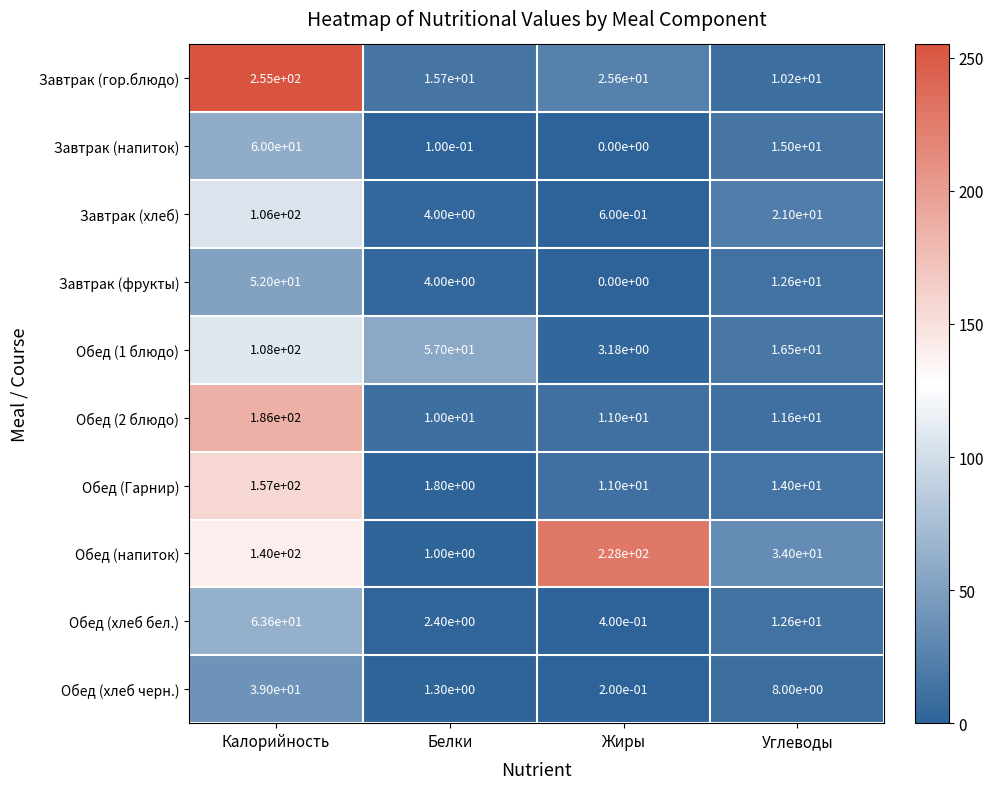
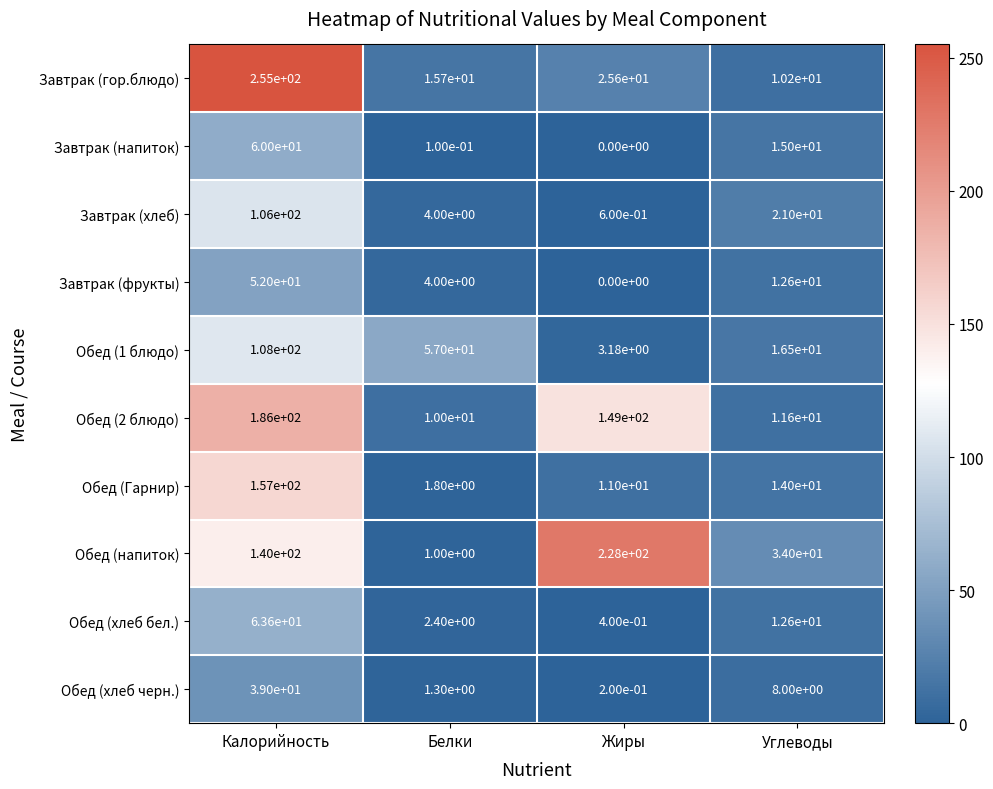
  {
    "Завтрак (гор.блюдо)": {
      "Калорийность": "2.55e+02",
      "Белки": "1.57e+01",
      "Жиры": "2.56e+01",
      "Углеводы": "1.02e+01"
    },
    "Завтрак (напиток)": {
      "Калорийность": "6.00e+01",
      "Белки": "1.00e-01",
      "Жиры": "0.00e+00",
      "Углеводы": "1.50e+01"
    },
    "Завтрак (хлеб)": {
      "Калорийность": "1.06e+02",
      "Белки": "4.00e+00",
      "Жиры": "6.00e-01",
      "Углеводы": "2.10e+01"
    },
    "Завтрак (фрукты)": {
      "Калорийность": "5.20e+01",
      "Белки": "4.00e+00",
      "Жиры": "0.00e+00",
      "Углеводы": "1.26e+01"
    },
    "Обед (1 блюдо)": {
      "Калорийность": "1.08e+02",
      "Белки": "5.70e+01",
      "Жиры": "3.18e+00",
      "Углеводы": "1.65e+01"
    },
    "Обед (2 блюдо)": {
      "Калорийность": "1.86e+02",
      "Белки": "1.00e+01",
-     "Жиры": "1.10e+01",
+     "Жиры": "1.49e+02",
      "Углеводы": "1.16e+01"
    },
    "Обед (Гарнир)": {
      "Калорийность": "1.57e+02",
      "Белки": "1.80e+00",
      "Жиры": "1.10e+01",
      "Углеводы": "1.40e+01"
    },
    "Обед (напиток)": {
      "Калорийность": "1.40e+02",
      "Белки": "1.00e+00",
      "Жиры": "2.28e+02",
      "Углеводы": "3.40e+01"
    },
    "Обед (хлеб бел.)": {
      "Калорийность": "6.36e+01",
      "Белки": "2.40e+00",
      "Жиры": "4.00e-01",
      "Углеводы": "1.26e+01"
    },
    "Обед (хлеб черн.)": {
      "Калорийность": "3.90e+01",
      "Белки": "1.30e+00",
      "Жиры": "2.00e-01",
      "Углеводы": "8.00e+00"
    }
  }
